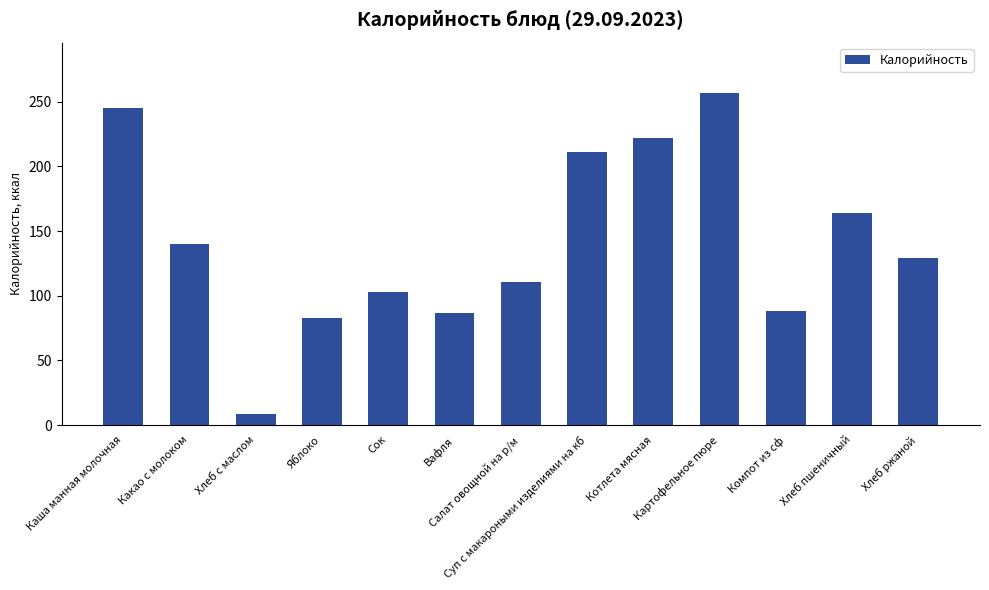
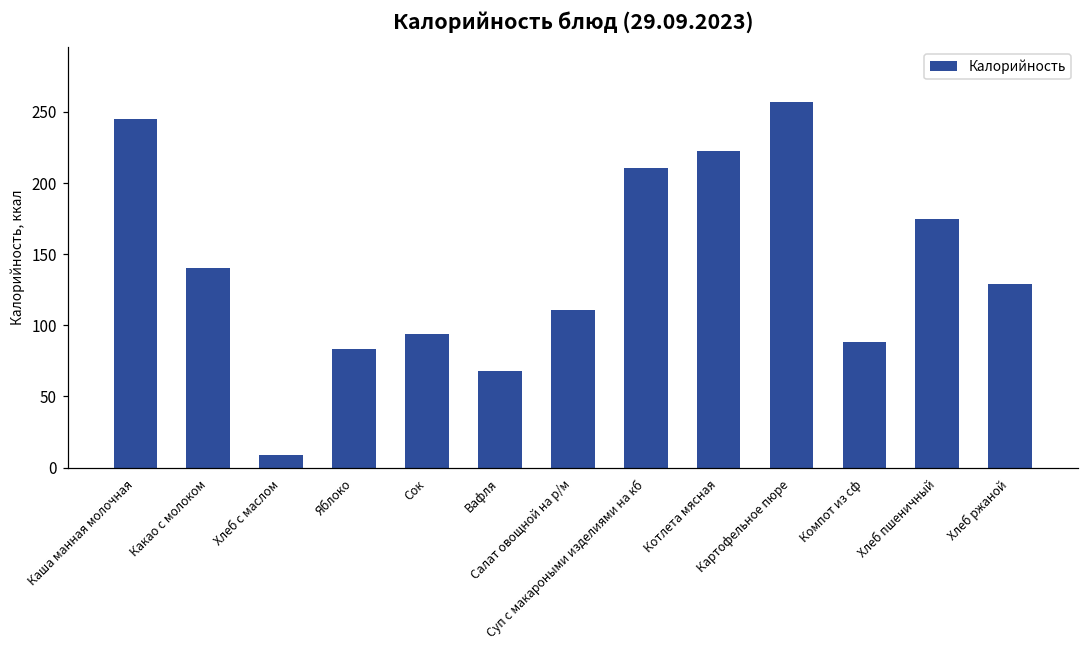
  {
    "Каша манная молочная": 245,
    "Какао с молоком": 140,
    "Хлеб с маслом": 9,
    "Яблоко": 83,
-   "Сок": 103,
-   "Вафля": 87,
+   "Сок": 94,
+   "Вафля": 68,
    "Салат овощной на р/м": 111,
    "Суп с макароными изделиями на кб": 211,
    "Котлета мясная": 222,
    "Картофельное пюре": 257,
    "Компот из сф": 89,
-   "Хлеб пшеничный": 164,
+   "Хлеб пшеничный": 175,
    "Хлеб ржаной": 129
  }
